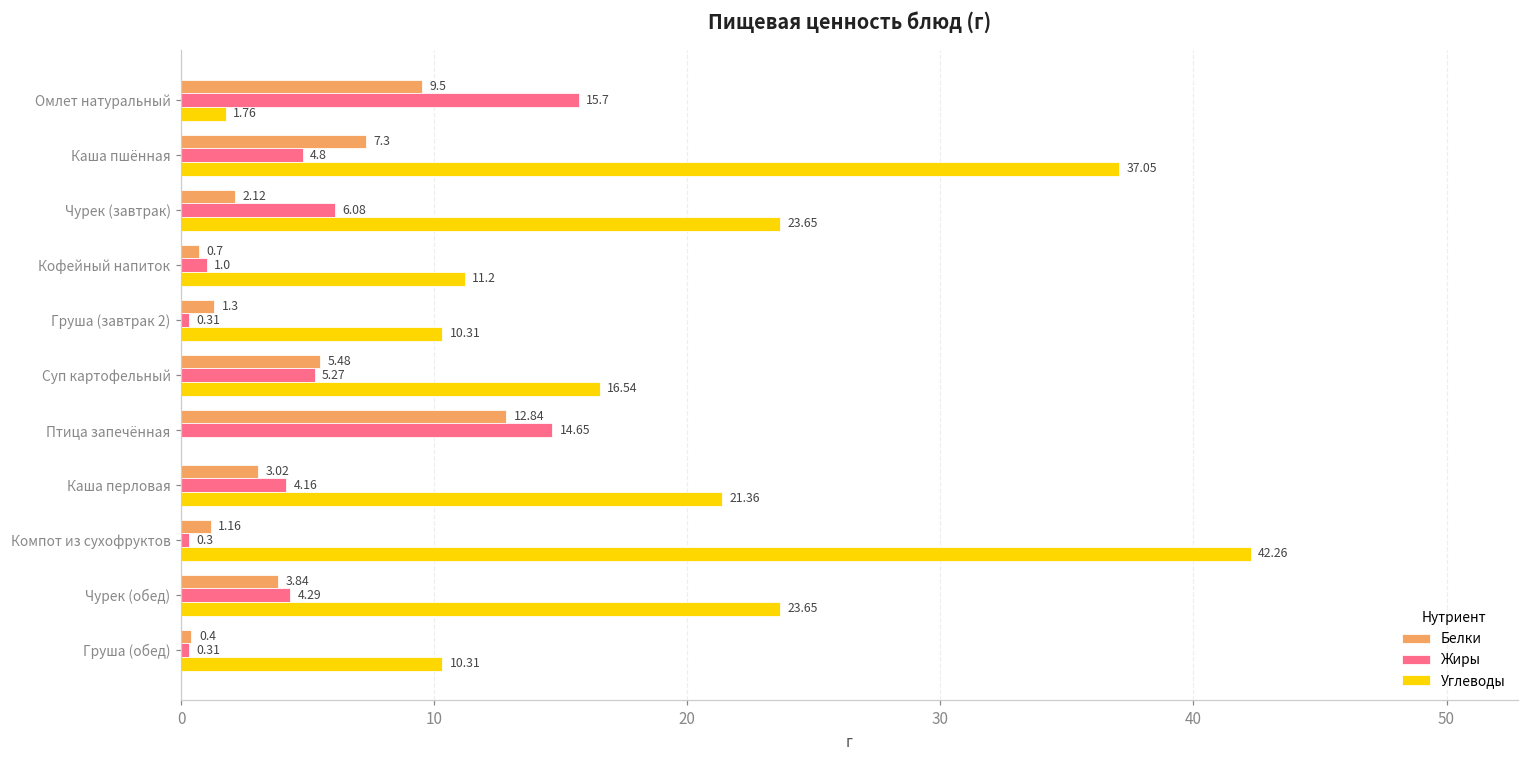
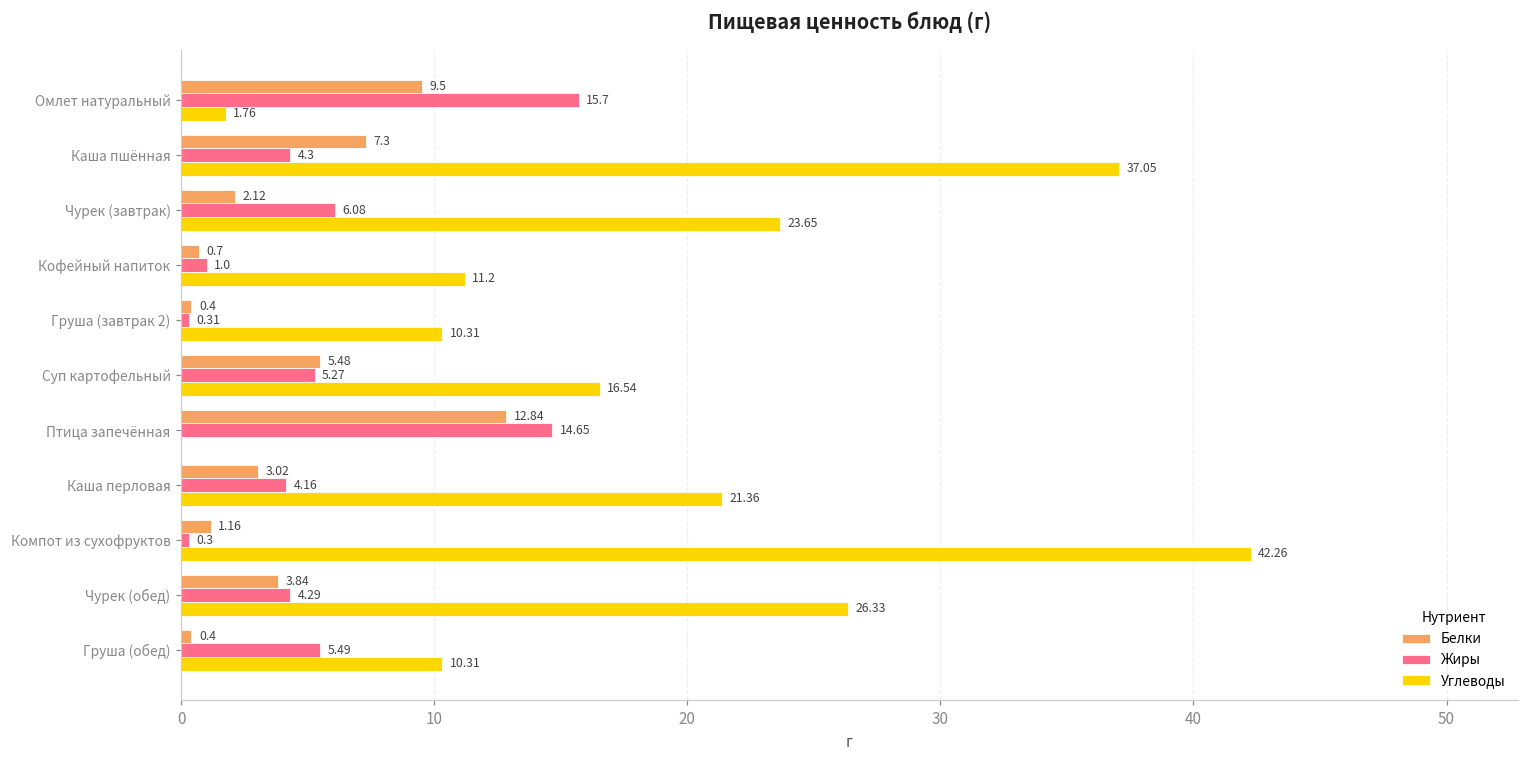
  {
    "Белки": {
      "Омлет натуральный": 9.5,
      "Каша пшённая": 7.3,
      "Чурек (завтрак)": 2.12,
      "Кофейный напиток": 0.7,
-     "Груша (завтрак 2)": 1.3,
+     "Груша (завтрак 2)": 0.4,
      "Суп картофельный": 5.48,
      "Птица запечённая": 12.84,
      "Каша перловая": 3.02,
      "Компот из сухофруктов": 1.16,
      "Чурек (обед)": 3.84,
      "Груша (обед)": 0.4
    },
    "Жиры": {
      "Омлет натуральный": 15.7,
-     "Каша пшённая": 4.8,
+     "Каша пшённая": 4.3,
      "Чурек (завтрак)": 6.08,
      "Кофейный напиток": 1.0,
      "Груша (завтрак 2)": 0.31,
      "Суп картофельный": 5.27,
      "Птица запечённая": 14.65,
      "Каша перловая": 4.16,
      "Компот из сухофруктов": 0.3,
      "Чурек (обед)": 4.29,
-     "Груша (обед)": 0.31
+     "Груша (обед)": 5.49
    },
    "Углеводы": {
      "Омлет натуральный": 1.76,
      "Каша пшённая": 37.05,
      "Чурек (завтрак)": 23.65,
      "Кофейный напиток": 11.2,
      "Груша (завтрак 2)": 10.31,
      "Суп картофельный": 16.54,
      "Каша перловая": 21.36,
      "Компот из сухофруктов": 42.26,
-     "Чурек (обед)": 23.65,
+     "Чурек (обед)": 26.33,
      "Груша (обед)": 10.31
    }
  }
